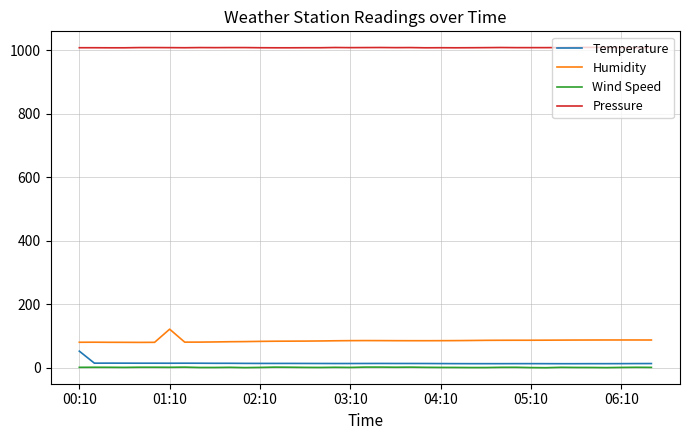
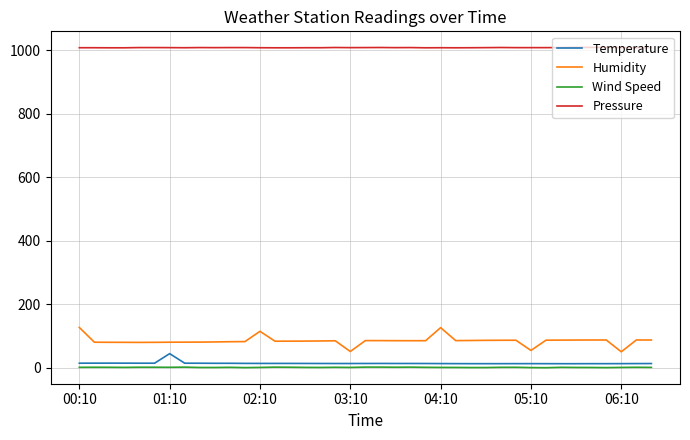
  {
    "Temperature": {
-     "00:10": 50,
-     "01:10": 10,
+     "00:10": 20,
+     "01:10": 50,
      "02:10": 10,
      "03:10": 10,
      "04:10": 10,
      "05:10": 10,
      "06:10": 10
    },
    "Humidity": {
-     "00:10": 80,
-     "01:10": 120,
-     "02:10": 80,
-     "03:10": 90,
-     "04:10": 90,
-     "05:10": 90,
-     "06:10": 90
+     "00:10": 130,
+     "01:10": 80,
+     "02:10": 120,
+     "03:10": 50,
+     "04:10": 130,
+     "05:10": 60,
+     "06:10": 50
    },
    "Wind Speed": {
      "00:10": 0,
      "01:10": 0,
      "02:10": 0,
      "03:10": 0,
      "04:10": 0,
      "05:10": 0,
      "06:10": 0
    },
    "Pressure": {
      "00:10": 1010,
      "01:10": 1010,
      "02:10": 1010,
      "03:10": 1010,
      "04:10": 1010,
      "05:10": 1010
    }
  }
